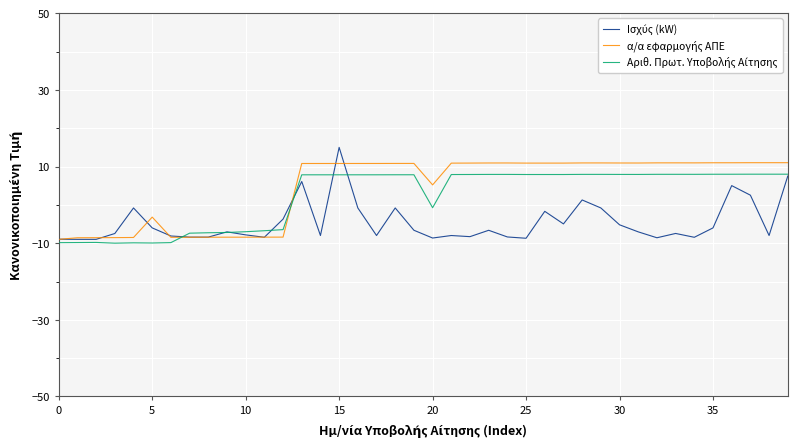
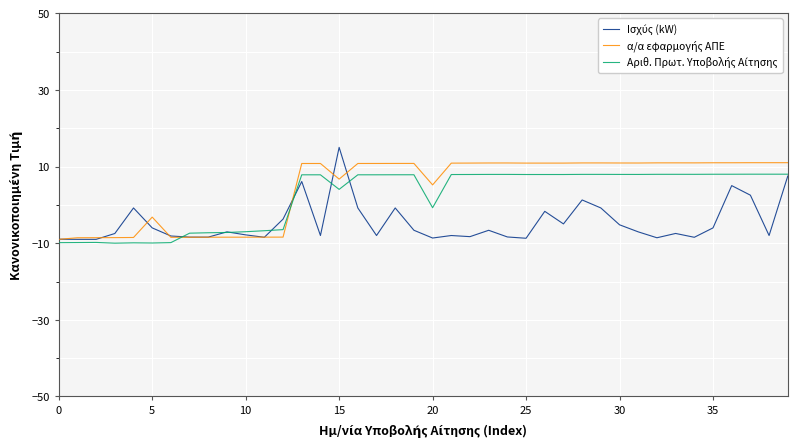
  {
    "Ισχύς (kW)": {
      "5": -6,
      "15": 15,
      "20": -9,
      "25": -9,
      "30": -5,
      "35": -6
    },
    "α/α εφαρμογής ΑΠΕ": {
      "5": -3,
-     "15": 11,
+     "15": 7,
      "20": 5,
      "25": 11,
      "30": 11,
      "35": 11
    },
    "Αριθ. Πρωτ. Υποβολής Αίτησης": {
      "0": -10,
      "5": -10,
      "10": -7,
-     "15": 8,
+     "15": 4,
      "20": -1,
      "25": 8,
      "30": 8,
      "35": 8
    }
  }
